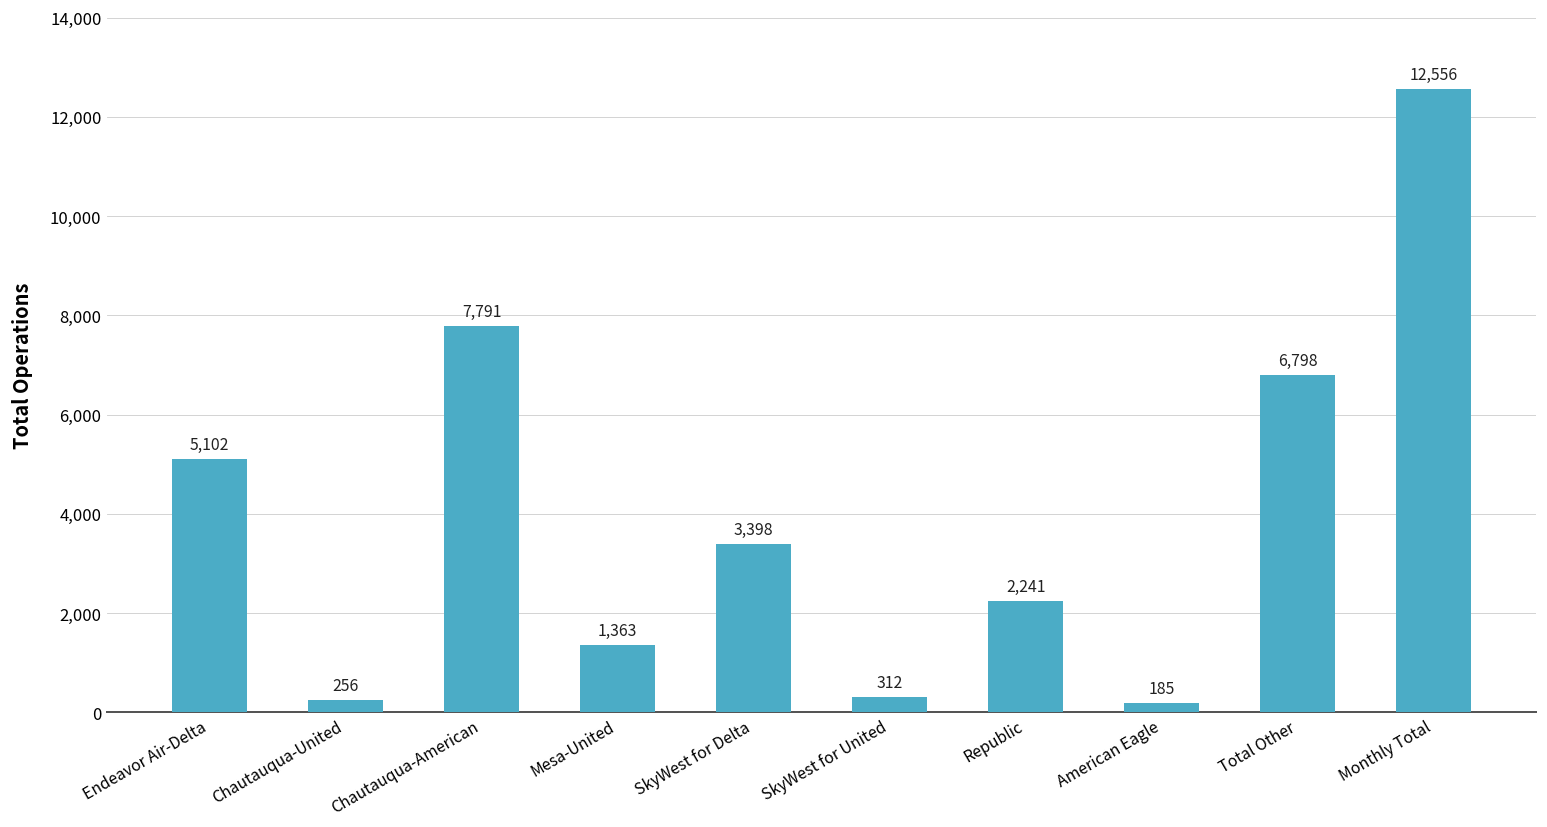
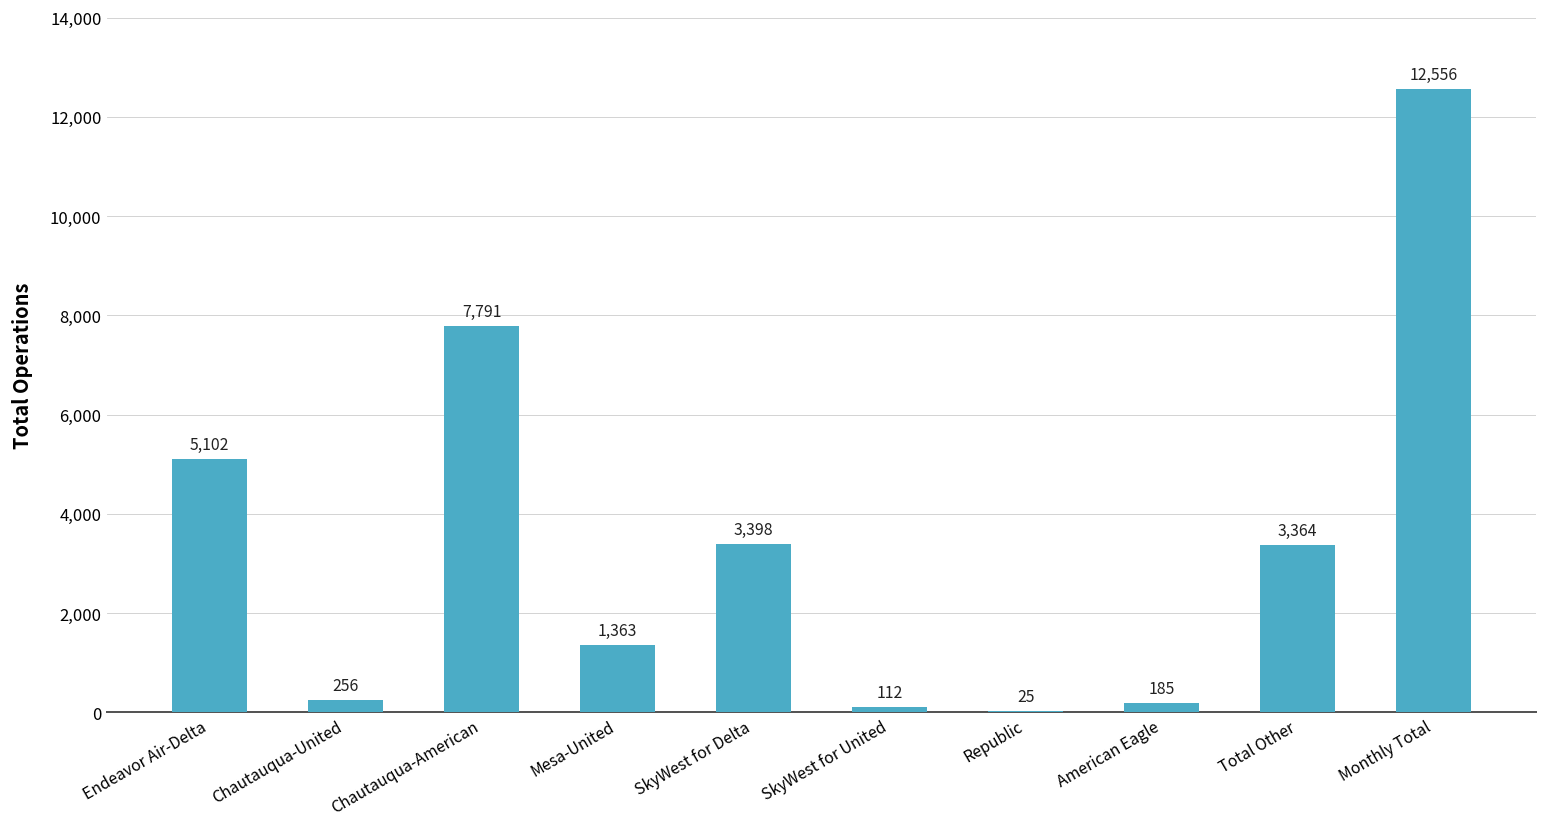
  {
    "Endeavor Air-Delta": "5,102",
    "Chautauqua-United": "256",
    "Chautauqua-American": "7,791",
    "Mesa-United": "1,363",
    "SkyWest for Delta": "3,398",
-   "SkyWest for United": "312",
-   "Republic": "2,241",
+   "SkyWest for United": "112",
+   "Republic": "25",
    "American Eagle": "185",
-   "Total Other": "6,798",
+   "Total Other": "3,364",
    "Monthly Total": "12,556"
  }
